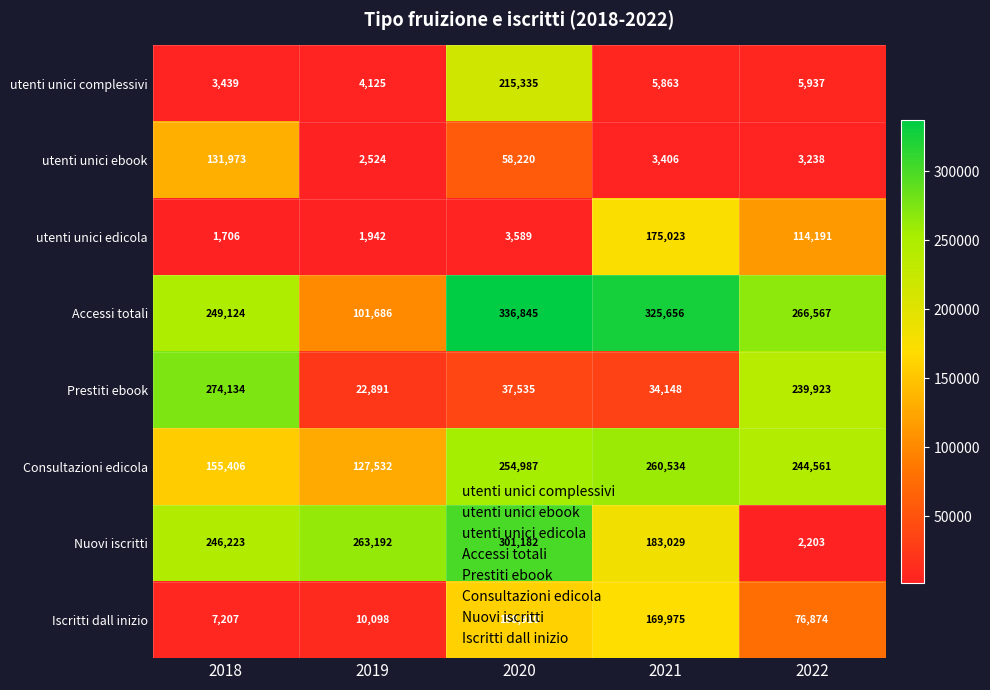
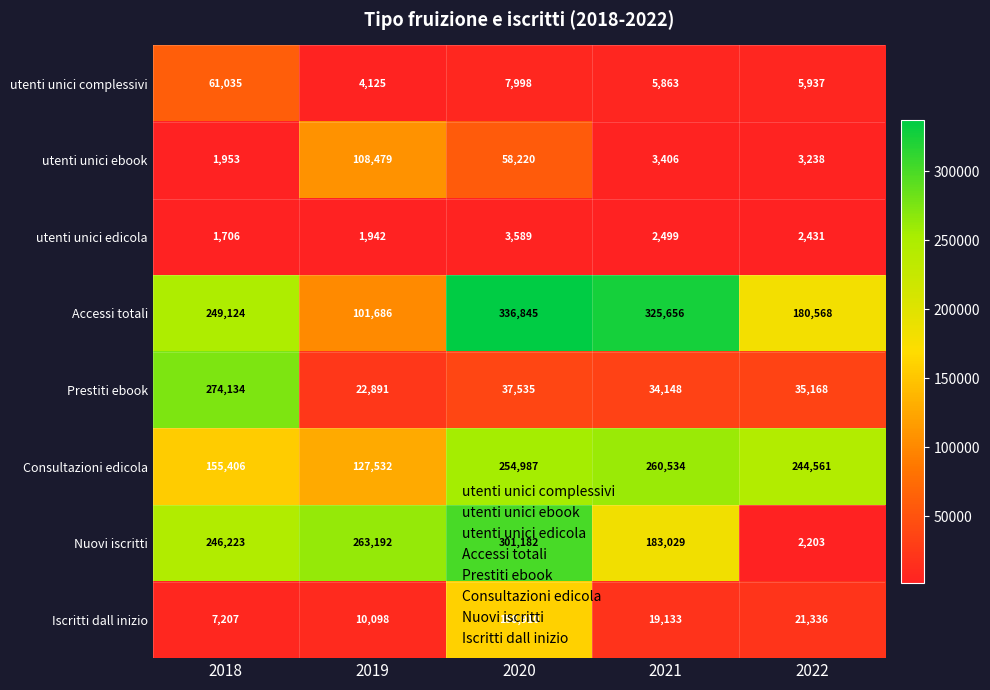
  {
    "utenti unici complessivi": {
-     "2018": "3,439",
+     "2018": "61,035",
      "2019": "4,125",
-     "2020": "215,335",
+     "2020": "7,998",
      "2021": "5,863",
      "2022": "5,937"
    },
    "utenti unici ebook": {
-     "2018": "131,973",
-     "2019": "2,524",
+     "2018": "1,953",
+     "2019": "108,479",
      "2020": "58,220",
      "2021": "3,406",
      "2022": "3,238"
    },
    "utenti unici edicola": {
      "2018": "1,706",
      "2019": "1,942",
      "2020": "3,589",
-     "2021": "175,023",
-     "2022": "114,191"
+     "2021": "2,499",
+     "2022": "2,431"
    },
    "Accessi totali": {
      "2018": "249,124",
      "2019": "101,686",
      "2020": "336,845",
      "2021": "325,656",
-     "2022": "266,567"
+     "2022": "180,568"
    },
    "Prestiti ebook": {
      "2018": "274,134",
      "2019": "22,891",
      "2020": "37,535",
      "2021": "34,148",
-     "2022": "239,923"
+     "2022": "35,168"
    },
    "Consultazioni edicola": {
      "2018": "155,406",
      "2019": "127,532",
      "2020": "254,987",
      "2021": "260,534",
      "2022": "244,561"
    },
    "Nuovi iscritti": {
      "2018": "246,223",
      "2019": "263,192",
      "2021": "183,029",
      "2022": "2,203"
    },
    "Iscritti dall inizio": {
      "2018": "7,207",
      "2019": "10,098",
-     "2021": "169,975",
-     "2022": "76,874"
+     "2021": "19,133",
+     "2022": "21,336"
    }
  }
